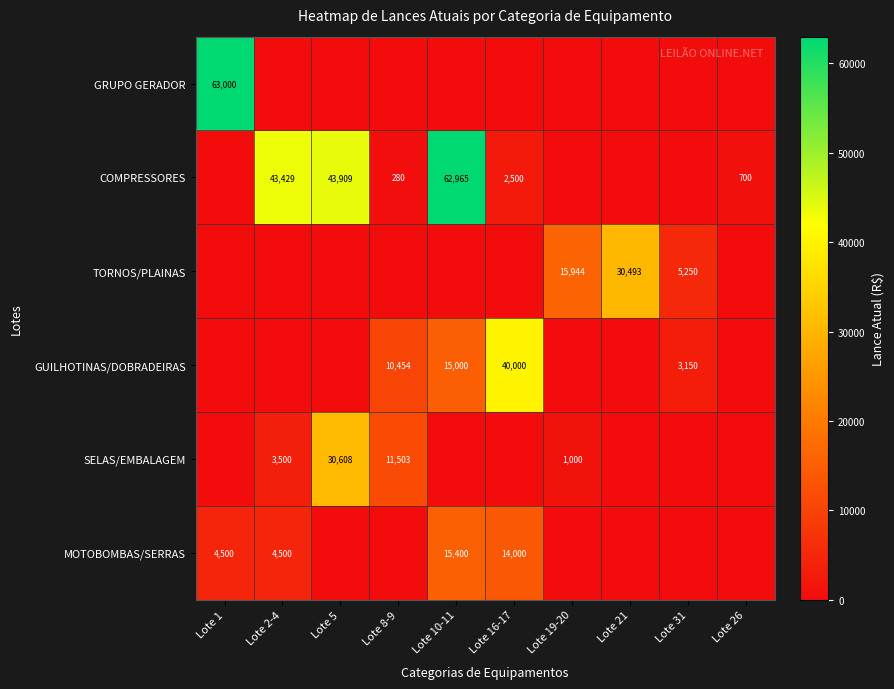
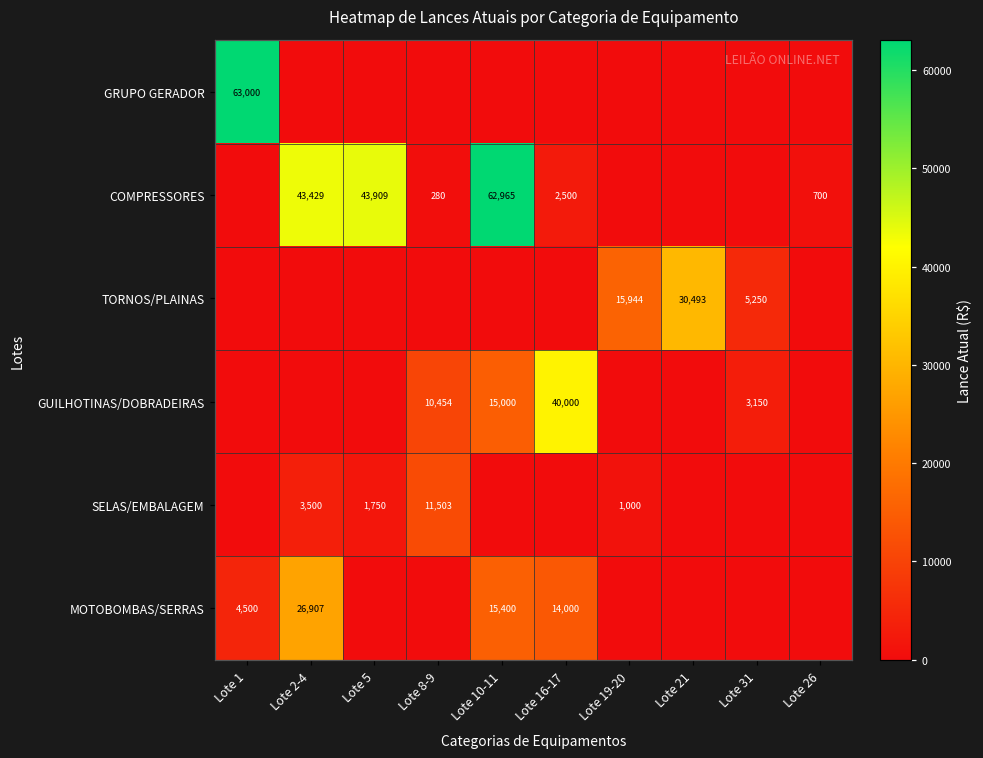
  {
    "GRUPO GERADOR": {
      "Lote 1": "63,000"
    },
    "COMPRESSORES": {
      "Lote 2-4": "43,429",
      "Lote 5": "43,909",
      "Lote 8-9": "280",
      "Lote 10-11": "62,965",
      "Lote 16-17": "2,500",
      "Lote 26": "700"
    },
    "TORNOS/PLAINAS": {
      "Lote 19-20": "15,944",
      "Lote 21": "30,493",
      "Lote 31": "5,250"
    },
    "GUILHOTINAS/DOBRADEIRAS": {
      "Lote 8-9": "10,454",
      "Lote 10-11": "15,000",
      "Lote 16-17": "40,000",
      "Lote 31": "3,150"
    },
    "SELAS/EMBALAGEM": {
      "Lote 2-4": "3,500",
-     "Lote 5": "30,608",
+     "Lote 5": "1,750",
      "Lote 8-9": "11,503",
      "Lote 19-20": "1,000"
    },
    "MOTOBOMBAS/SERRAS": {
      "Lote 1": "4,500",
-     "Lote 2-4": "4,500",
+     "Lote 2-4": "26,907",
      "Lote 10-11": "15,400",
      "Lote 16-17": "14,000"
    }
  }
